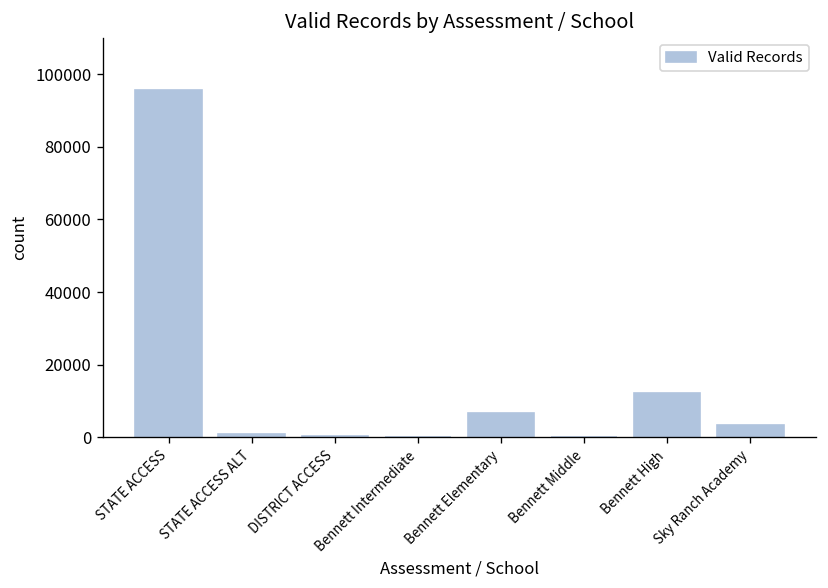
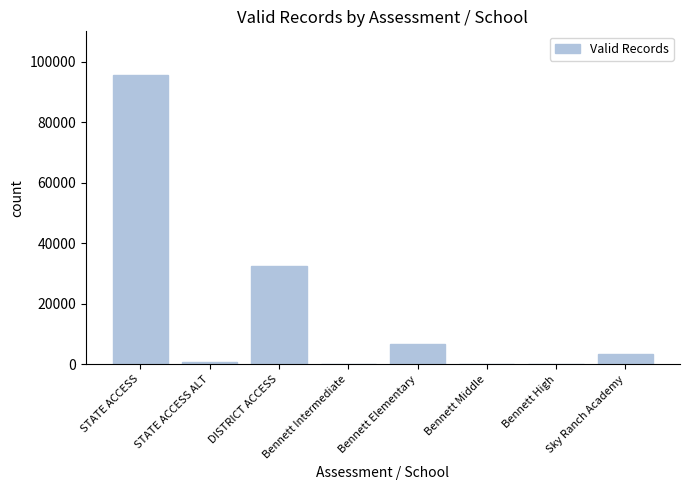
  {
    "STATE ACCESS": 96000,
    "STATE ACCESS ALT": 1000,
-   "DISTRICT ACCESS": 0,
+   "DISTRICT ACCESS": 33000,
    "Bennett Elementary": 7000,
-   "Bennett High": 12000,
+   "Bennett High": 0,
    "Sky Ranch Academy": 3000
  }
